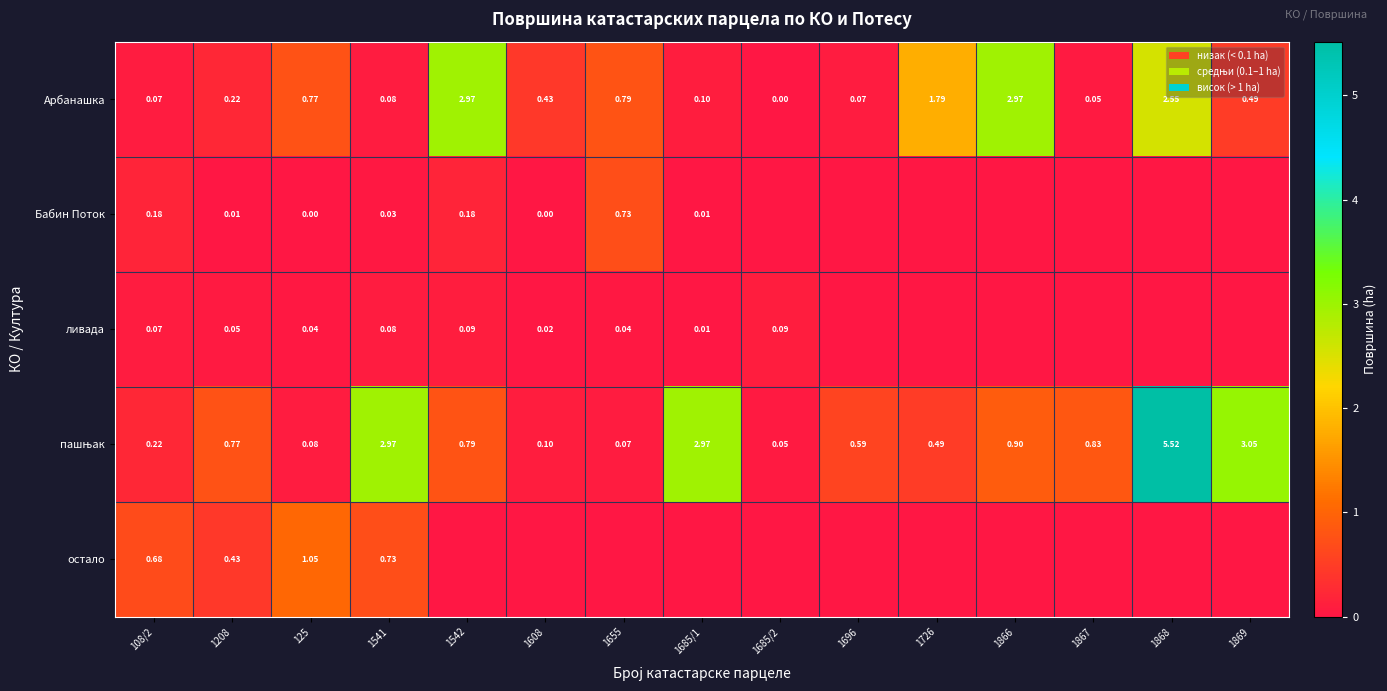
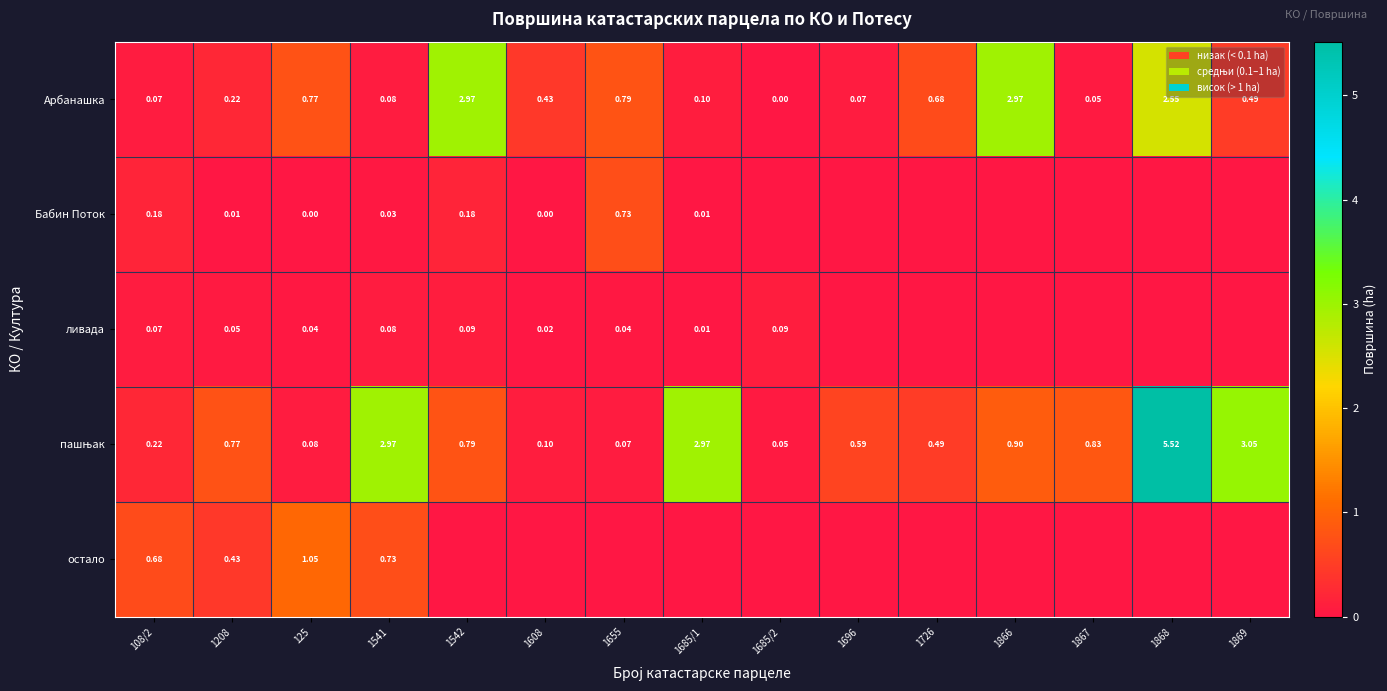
  {
    "Арбанашка": {
      "108/2": 0.07,
      "1208": 0.22,
      "125": 0.77,
      "1541": 0.08,
      "1542": 2.97,
      "1608": 0.43,
      "1655": 0.79,
      "1685/1": 0.10,
      "1685/2": 0.00,
      "1696": 0.07,
-     "1726": 1.79,
+     "1726": 0.68,
      "1866": 2.97,
      "1867": 0.05
    },
    "Бабин Поток": {
      "108/2": 0.18,
      "1208": 0.01,
      "125": 0.00,
      "1541": 0.03,
      "1542": 0.18,
      "1608": 0.00,
      "1655": 0.73,
      "1685/1": 0.01
    },
    "ливада": {
      "108/2": 0.07,
      "1208": 0.05,
      "125": 0.04,
      "1541": 0.08,
      "1542": 0.09,
      "1608": 0.02,
      "1655": 0.04,
      "1685/1": 0.01,
      "1685/2": 0.09
    },
    "пашњак": {
      "108/2": 0.22,
      "1208": 0.77,
      "125": 0.08,
      "1541": 2.97,
      "1542": 0.79,
      "1608": 0.10,
      "1655": 0.07,
      "1685/1": 2.97,
      "1685/2": 0.05,
      "1696": 0.59,
      "1726": 0.49,
      "1866": 0.90,
      "1867": 0.83,
      "1868": 5.52,
      "1869": 3.05
    },
    "остало": {
      "108/2": 0.68,
      "1208": 0.43,
      "125": 1.05,
      "1541": 0.73
    }
  }
